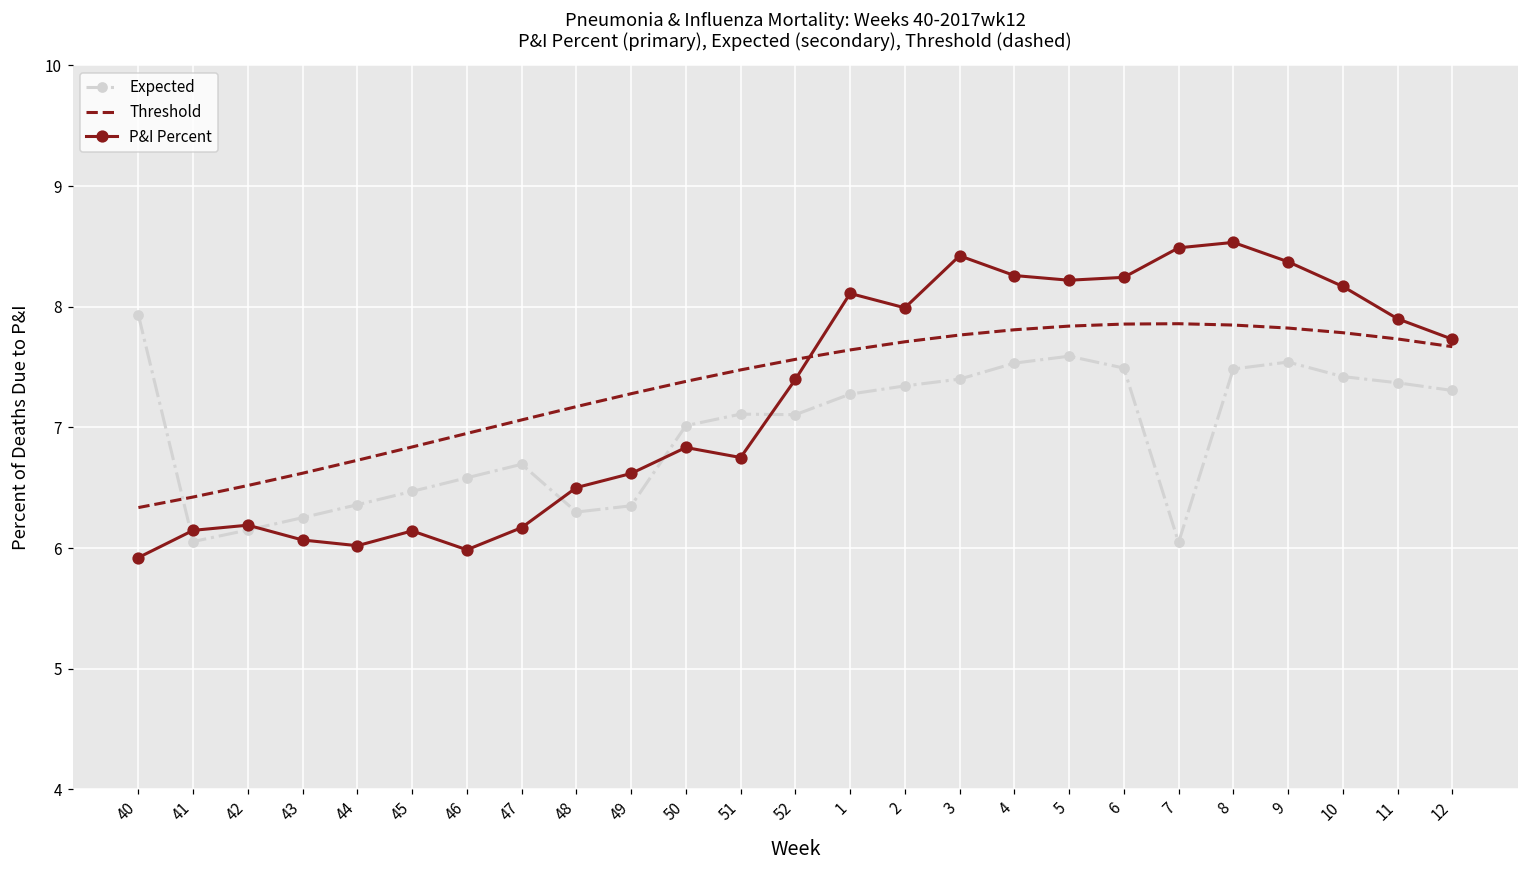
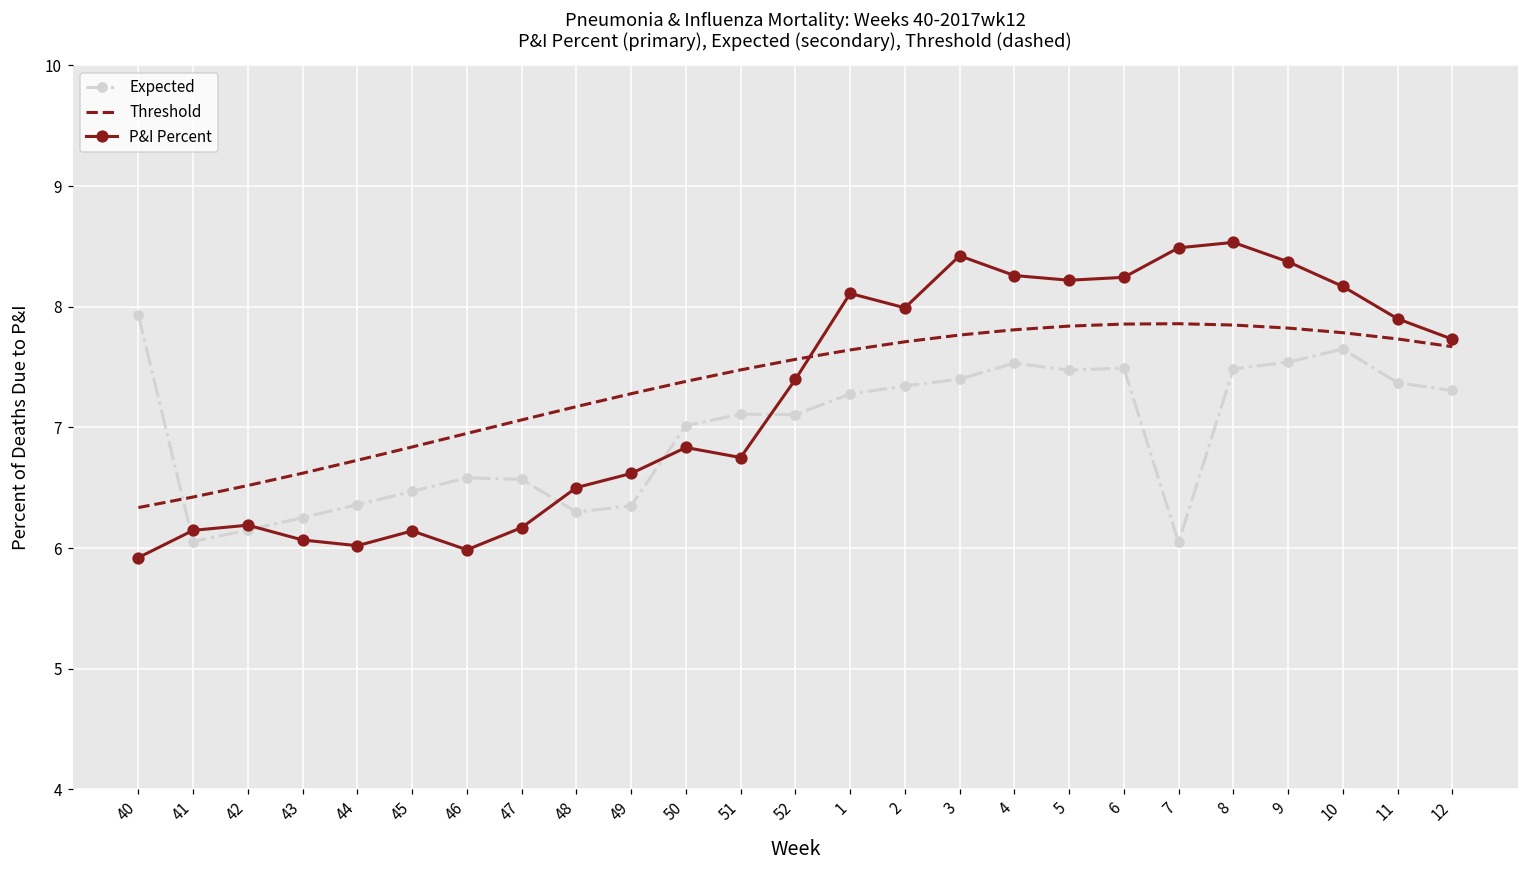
  {
    "Expected": {
      "40": 7.93,
      "41": 6.05,
      "42": 6.15,
      "43": 6.25,
      "44": 6.36,
      "45": 6.47,
      "46": 6.58,
-     "47": 6.69,
+     "47": 6.57,
      "48": 6.30,
      "49": 6.35,
      "50": 7.01,
      "51": 7.11,
      "52": 7.11,
      "1": 7.28,
      "2": 7.34,
      "3": 7.40,
      "4": 7.53,
-     "5": 7.59,
+     "5": 7.47,
      "6": 7.49,
      "7": 6.05,
      "8": 7.48,
      "9": 7.54,
-     "10": 7.42,
+     "10": 7.65,
      "11": 7.37,
      "12": 7.31
    }
  }
